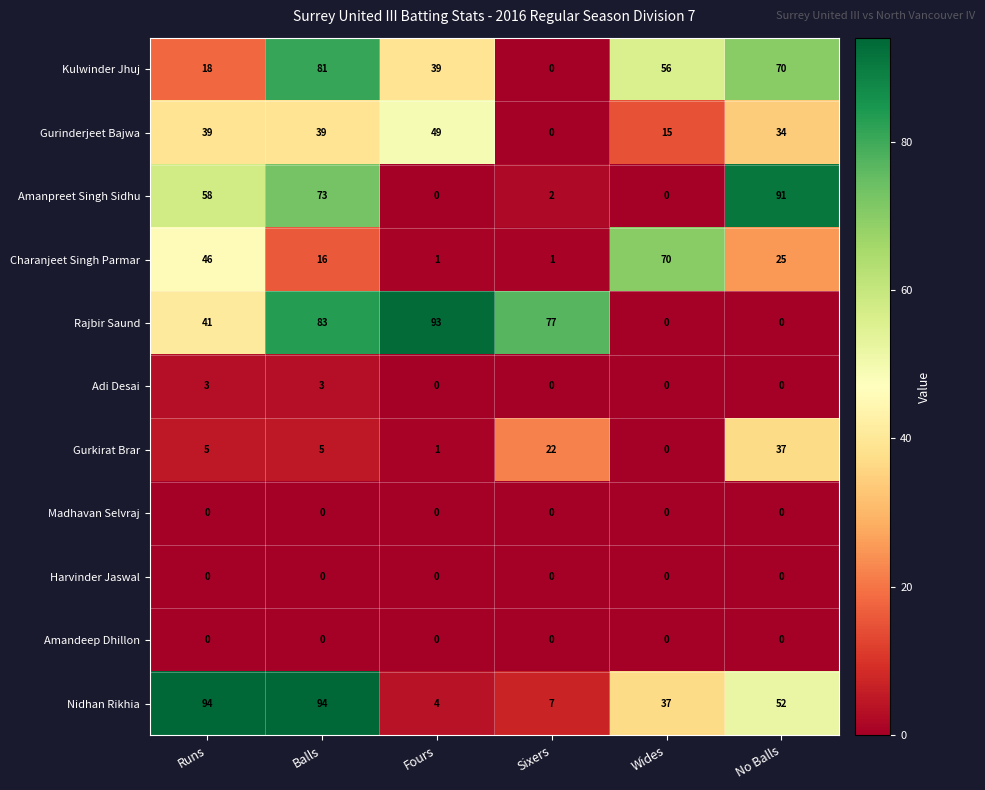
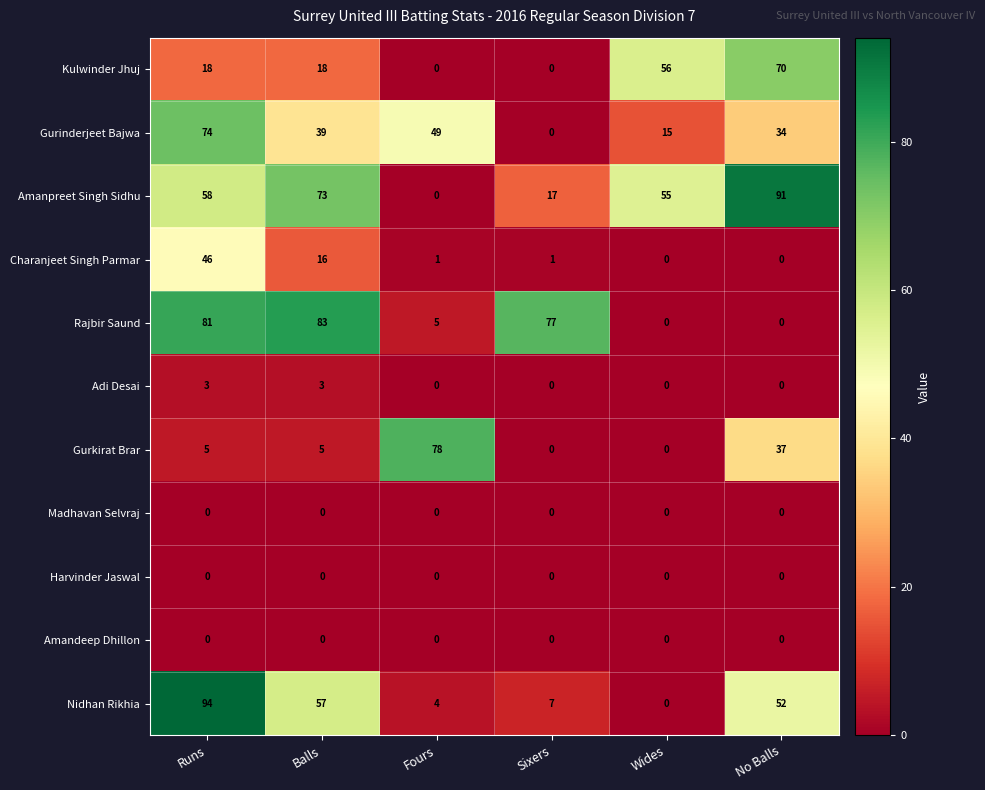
  {
    "Kulwinder Jhuj": {
      "Runs": 18,
-     "Balls": 81,
-     "Fours": 39,
+     "Balls": 18,
+     "Fours": 0,
      "Sixers": 0,
      "Wides": 56,
      "No Balls": 70
    },
    "Gurinderjeet Bajwa": {
-     "Runs": 39,
+     "Runs": 74,
      "Balls": 39,
      "Fours": 49,
      "Sixers": 0,
      "Wides": 15,
      "No Balls": 34
    },
    "Amanpreet Singh Sidhu": {
      "Runs": 58,
      "Balls": 73,
      "Fours": 0,
-     "Sixers": 2,
-     "Wides": 0,
+     "Sixers": 17,
+     "Wides": 55,
      "No Balls": 91
    },
    "Charanjeet Singh Parmar": {
      "Runs": 46,
      "Balls": 16,
      "Fours": 1,
      "Sixers": 1,
-     "Wides": 70,
-     "No Balls": 25
+     "Wides": 0,
+     "No Balls": 0
    },
    "Rajbir Saund": {
-     "Runs": 41,
+     "Runs": 81,
      "Balls": 83,
-     "Fours": 93,
+     "Fours": 5,
      "Sixers": 77,
      "Wides": 0,
      "No Balls": 0
    },
    "Adi Desai": {
      "Runs": 3,
      "Balls": 3,
      "Fours": 0,
      "Sixers": 0,
      "Wides": 0,
      "No Balls": 0
    },
    "Gurkirat Brar": {
      "Runs": 5,
      "Balls": 5,
-     "Fours": 1,
-     "Sixers": 22,
+     "Fours": 78,
+     "Sixers": 0,
      "Wides": 0,
      "No Balls": 37
    },
    "Madhavan Selvraj": {
      "Runs": 0,
      "Balls": 0,
      "Fours": 0,
      "Sixers": 0,
      "Wides": 0,
      "No Balls": 0
    },
    "Harvinder Jaswal": {
      "Runs": 0,
      "Balls": 0,
      "Fours": 0,
      "Sixers": 0,
      "Wides": 0,
      "No Balls": 0
    },
    "Amandeep Dhillon": {
      "Runs": 0,
      "Balls": 0,
      "Fours": 0,
      "Sixers": 0,
      "Wides": 0,
      "No Balls": 0
    },
    "Nidhan Rikhia": {
      "Runs": 94,
-     "Balls": 94,
+     "Balls": 57,
      "Fours": 4,
      "Sixers": 7,
-     "Wides": 37,
+     "Wides": 0,
      "No Balls": 52
    }
  }
